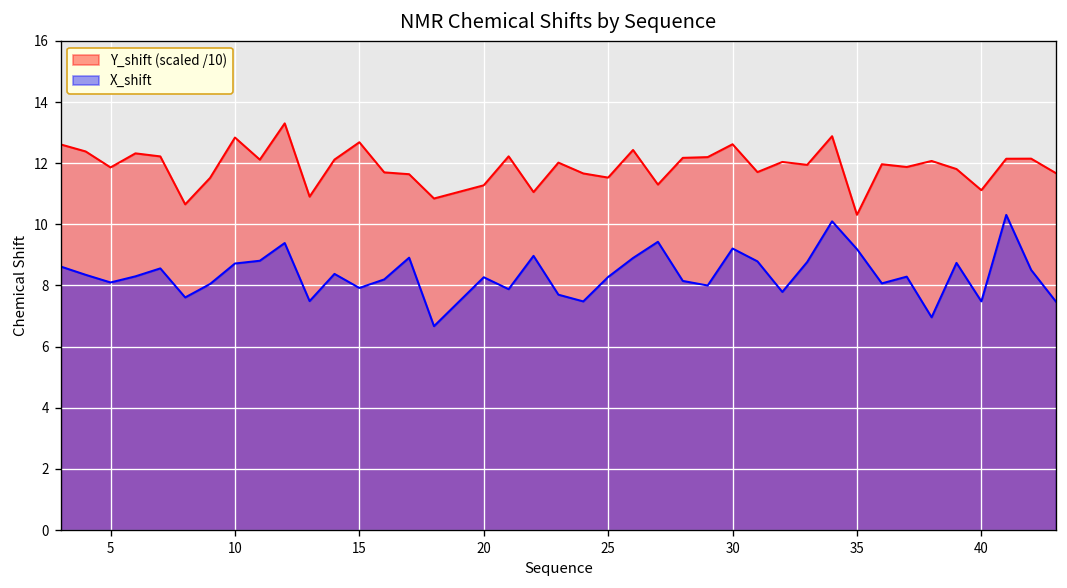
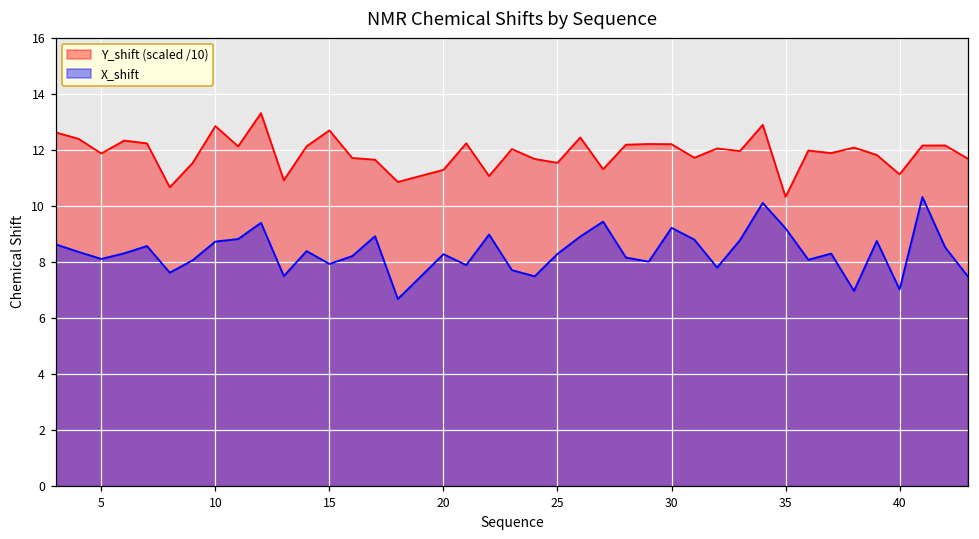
  {
    "Y_shift (scaled /10)": {
      "5": 11.9,
      "10": 12.8,
      "15": 12.7,
      "20": 11.3,
      "25": 11.5,
-     "30": 12.6,
+     "30": 12.2,
      "35": 10.3,
      "40": 11.1
    },
    "X_shift": {
      "5": 8.1,
      "10": 8.7,
      "15": 7.9,
      "20": 8.3,
      "25": 8.3,
      "30": 9.2,
      "35": 9.2,
-     "40": 7.5
+     "40": 7.0
    }
  }
